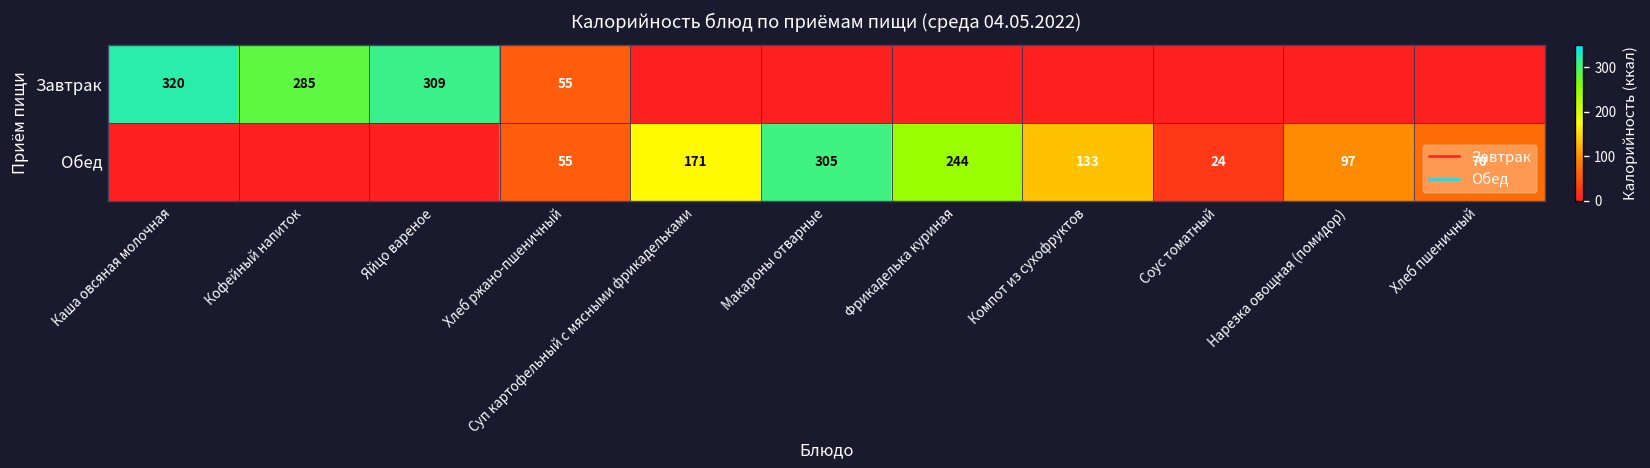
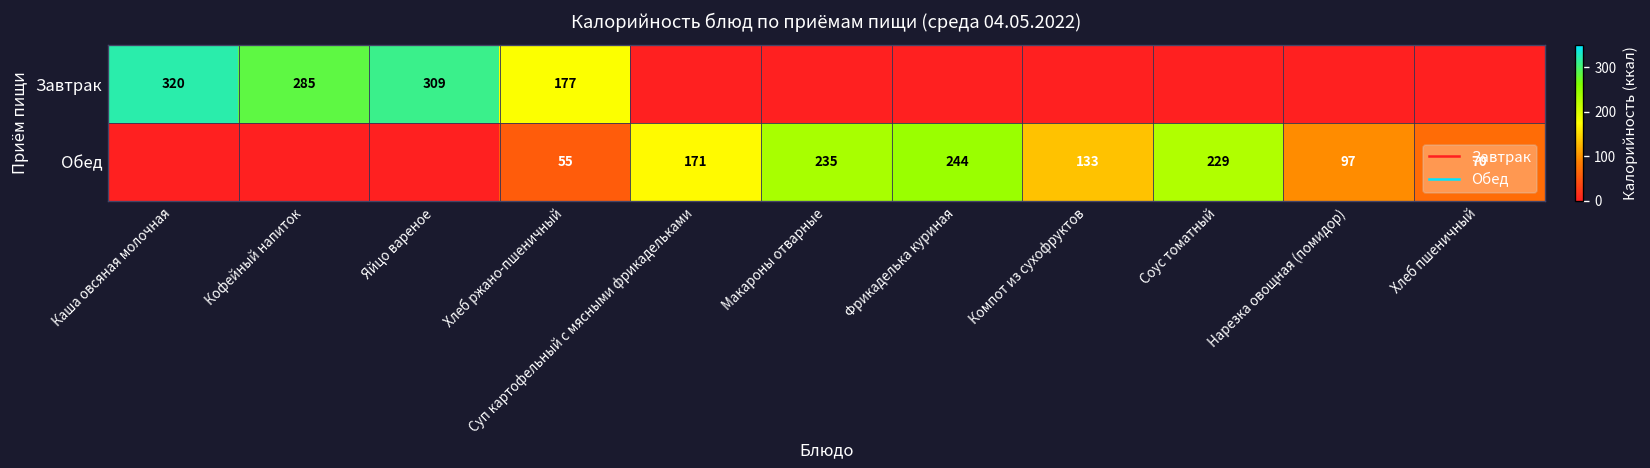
  {
    "Завтрак": {
      "Каша овсяная молочная": 320,
      "Кофейный напиток": 285,
      "Яйцо вареное": 309,
-     "Хлеб ржано-пшеничный": 55
+     "Хлеб ржано-пшеничный": 177
    },
    "Обед": {
      "Хлеб ржано-пшеничный": 55,
      "Суп картофельный с мясными фрикадельками": 171,
-     "Макароны отварные": 305,
+     "Макароны отварные": 235,
      "Фрикаделька куриная": 244,
      "Компот из сухофруктов": 133,
-     "Соус томатный": 24,
+     "Соус томатный": 229,
      "Нарезка овощная (помидор)": 97
    }
  }
